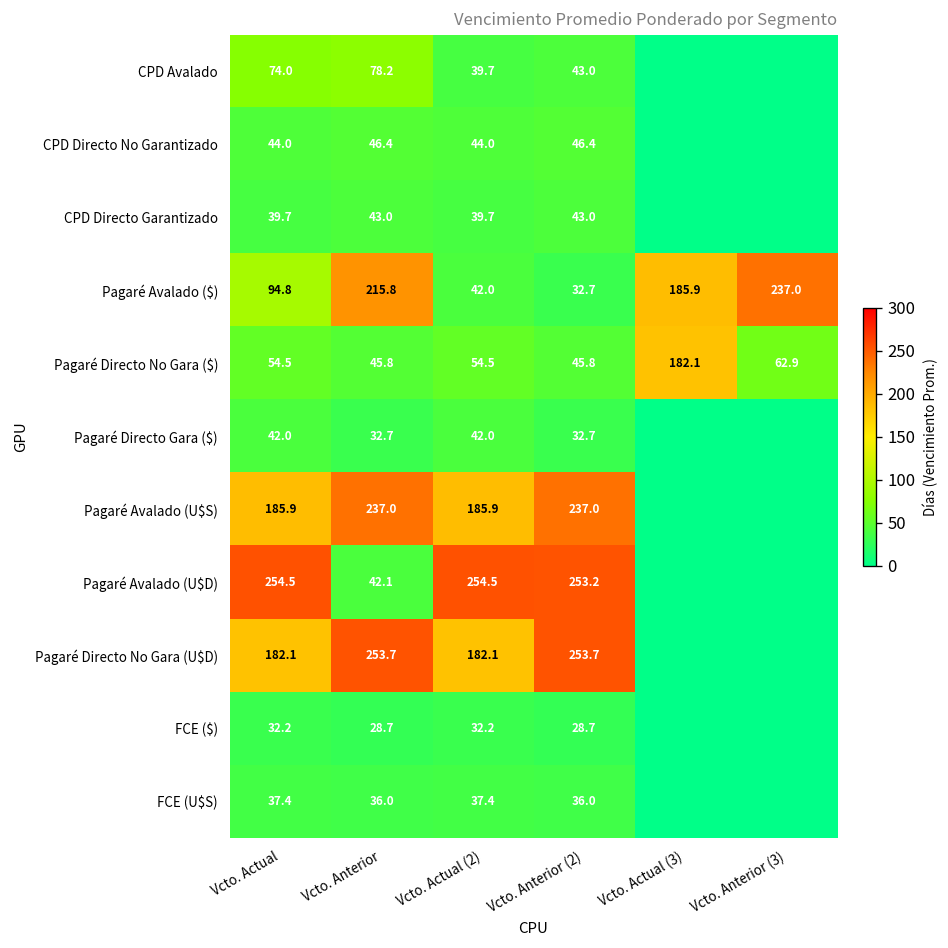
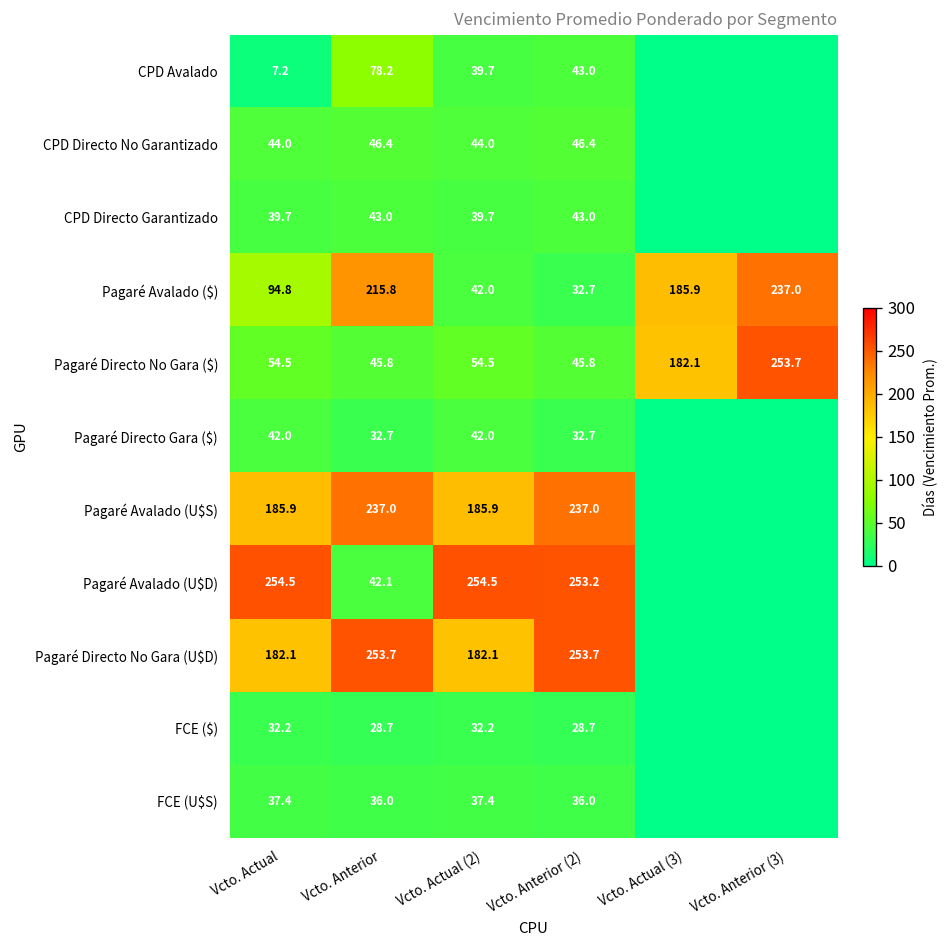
  {
    "CPD Avalado": {
-     "Vcto. Actual": 74.0,
+     "Vcto. Actual": 7.2,
      "Vcto. Anterior": 78.2,
      "Vcto. Actual (2)": 39.7,
      "Vcto. Anterior (2)": 43.0
    },
    "CPD Directo No Garantizado": {
      "Vcto. Actual": 44.0,
      "Vcto. Anterior": 46.4,
      "Vcto. Actual (2)": 44.0,
      "Vcto. Anterior (2)": 46.4
    },
    "CPD Directo Garantizado": {
      "Vcto. Actual": 39.7,
      "Vcto. Anterior": 43.0,
      "Vcto. Actual (2)": 39.7,
      "Vcto. Anterior (2)": 43.0
    },
    "Pagaré Avalado ($)": {
      "Vcto. Actual": 94.8,
      "Vcto. Anterior": 215.8,
      "Vcto. Actual (2)": 42.0,
      "Vcto. Anterior (2)": 32.7,
      "Vcto. Actual (3)": 185.9,
      "Vcto. Anterior (3)": 237.0
    },
    "Pagaré Directo No Gara ($)": {
      "Vcto. Actual": 54.5,
      "Vcto. Anterior": 45.8,
      "Vcto. Actual (2)": 54.5,
      "Vcto. Anterior (2)": 45.8,
      "Vcto. Actual (3)": 182.1,
-     "Vcto. Anterior (3)": 62.9
+     "Vcto. Anterior (3)": 253.7
    },
    "Pagaré Directo Gara ($)": {
      "Vcto. Actual": 42.0,
      "Vcto. Anterior": 32.7,
      "Vcto. Actual (2)": 42.0,
      "Vcto. Anterior (2)": 32.7
    },
    "Pagaré Avalado (U$S)": {
      "Vcto. Actual": 185.9,
      "Vcto. Anterior": 237.0,
      "Vcto. Actual (2)": 185.9,
      "Vcto. Anterior (2)": 237.0
    },
    "Pagaré Avalado (U$D)": {
      "Vcto. Actual": 254.5,
      "Vcto. Anterior": 42.1,
      "Vcto. Actual (2)": 254.5,
      "Vcto. Anterior (2)": 253.2
    },
    "Pagaré Directo No Gara (U$D)": {
      "Vcto. Actual": 182.1,
      "Vcto. Anterior": 253.7,
      "Vcto. Actual (2)": 182.1,
      "Vcto. Anterior (2)": 253.7
    },
    "FCE ($)": {
      "Vcto. Actual": 32.2,
      "Vcto. Anterior": 28.7,
      "Vcto. Actual (2)": 32.2,
      "Vcto. Anterior (2)": 28.7
    },
    "FCE (U$S)": {
      "Vcto. Actual": 37.4,
      "Vcto. Anterior": 36.0,
      "Vcto. Actual (2)": 37.4,
      "Vcto. Anterior (2)": 36.0
    }
  }
